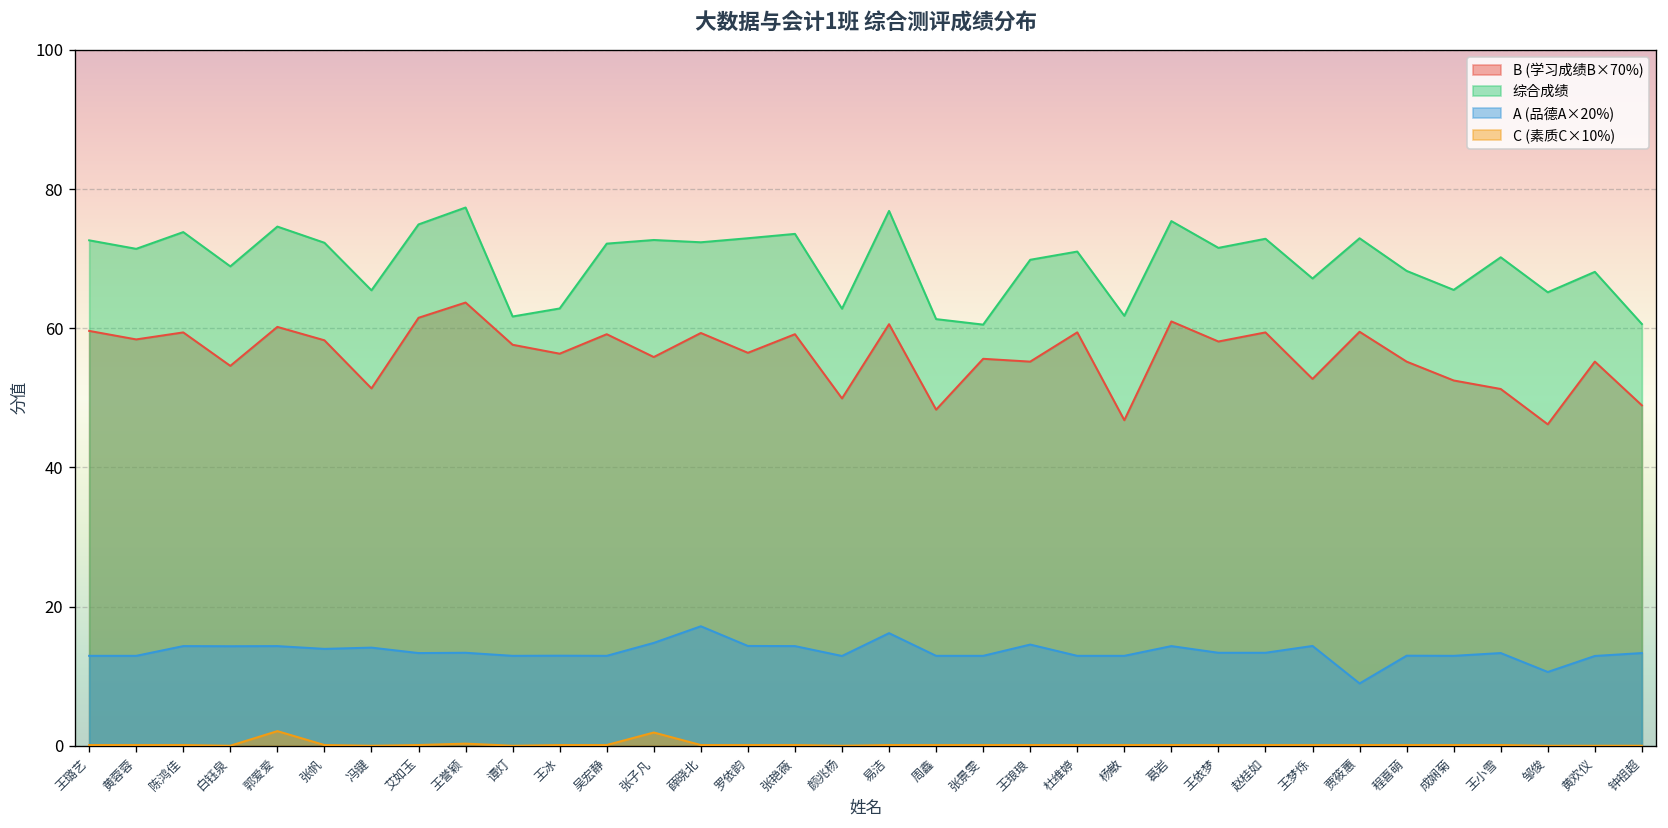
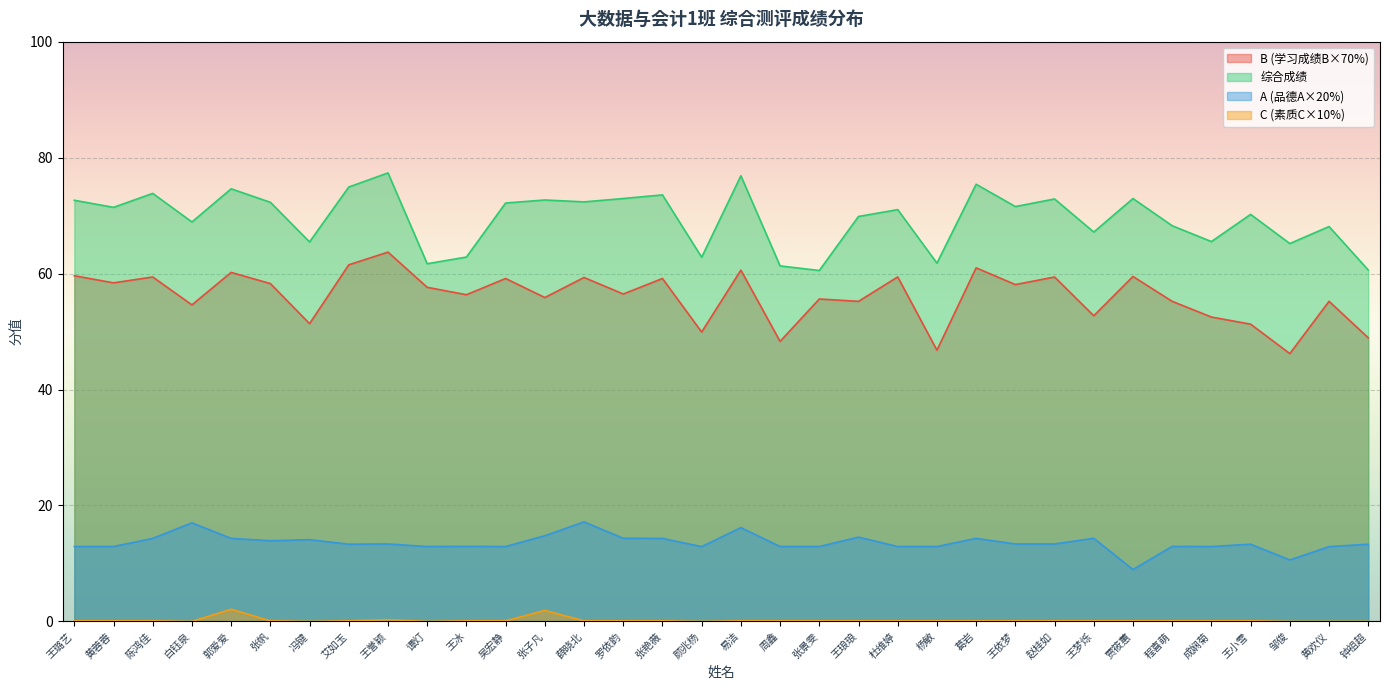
  {
    "B (学习成绩B×70%)": {
      "王璐艺": 60,
      "黄蓉蓉": 58,
      "陈鸿佳": 59,
      "白钰泉": 55,
      "郭爱爱": 60,
      "张帆": 58,
      "冯键": 51,
      "艾如玉": 62,
      "王誉颖": 64,
      "谭灯": 58,
      "王冰": 56,
      "吴宏静": 59,
      "张子凡": 56,
      "薛晓北": 59,
      "罗依韵": 56,
      "张艳薇": 59,
      "颜兆杨": 50,
      "易洁": 61,
      "周鑫": 48,
      "张景雯": 56,
      "王琅琅": 55,
      "杜维婷": 59,
      "杨敏": 47,
      "葛岩": 61,
      "王依梦": 58,
      "赵桂如": 59,
      "王梦烁": 53,
      "贾筱蕙": 60,
      "程喜萌": 55,
      "成娴菊": 53,
      "王小雪": 51,
      "邹俊": 46,
      "黄欢仪": 55,
      "钟祖超": 49
    },
    "综合成绩": {
      "王璐艺": 73,
      "黄蓉蓉": 71,
      "陈鸿佳": 74,
      "白钰泉": 69,
      "郭爱爱": 75,
      "张帆": 72,
      "冯键": 65,
      "艾如玉": 75,
      "王誉颖": 77,
      "谭灯": 62,
      "王冰": 63,
      "吴宏静": 72,
      "张子凡": 73,
      "薛晓北": 72,
      "罗依韵": 73,
      "张艳薇": 74,
      "颜兆杨": 63,
      "易洁": 77,
      "周鑫": 61,
      "张景雯": 61,
      "王琅琅": 70,
      "杜维婷": 71,
      "杨敏": 62,
      "葛岩": 75,
      "王依梦": 72,
      "赵桂如": 73,
      "王梦烁": 67,
      "贾筱蕙": 73,
      "程喜萌": 68,
      "成娴菊": 66,
      "王小雪": 70,
      "邹俊": 65,
      "黄欢仪": 68,
      "钟祖超": 61
    },
    "A (品德A×20%)": {
      "王璐艺": 13,
      "黄蓉蓉": 13,
      "陈鸿佳": 14,
-     "白钰泉": 14,
+     "白钰泉": 17,
      "郭爱爱": 14,
      "张帆": 14,
      "冯键": 14,
      "艾如玉": 13,
      "王誉颖": 13,
      "谭灯": 13,
      "王冰": 13,
      "吴宏静": 13,
      "张子凡": 15,
      "薛晓北": 17,
      "罗依韵": 14,
      "张艳薇": 14,
      "颜兆杨": 13,
      "易洁": 16,
      "周鑫": 13,
      "张景雯": 13,
      "王琅琅": 15,
      "杜维婷": 13,
      "杨敏": 13,
      "葛岩": 14,
      "王依梦": 13,
      "赵桂如": 13,
      "王梦烁": 14,
      "贾筱蕙": 9,
      "程喜萌": 13,
      "成娴菊": 13,
      "王小雪": 13,
      "邹俊": 11,
      "黄欢仪": 13,
      "钟祖超": 13
    },
    "C (素质C×10%)": {
      "王璐艺": 0,
      "黄蓉蓉": 0,
      "陈鸿佳": 0,
      "白钰泉": 0,
      "郭爱爱": 2,
      "张帆": 0,
      "冯键": 0,
      "艾如玉": 0,
      "王誉颖": 0,
      "谭灯": 0,
      "王冰": 0,
      "吴宏静": 0,
      "张子凡": 2,
      "薛晓北": 0,
      "罗依韵": 0,
      "张艳薇": 0,
      "颜兆杨": 0,
      "易洁": 0,
      "周鑫": 0,
      "张景雯": 0,
      "王琅琅": 0,
      "杜维婷": 0,
      "杨敏": 0,
      "葛岩": 0,
      "王依梦": 0,
      "赵桂如": 0,
      "王梦烁": 0,
      "贾筱蕙": 0,
      "程喜萌": 0,
      "成娴菊": 0,
      "王小雪": 0,
      "邹俊": 0,
      "黄欢仪": 0,
      "钟祖超": 0
    }
  }
